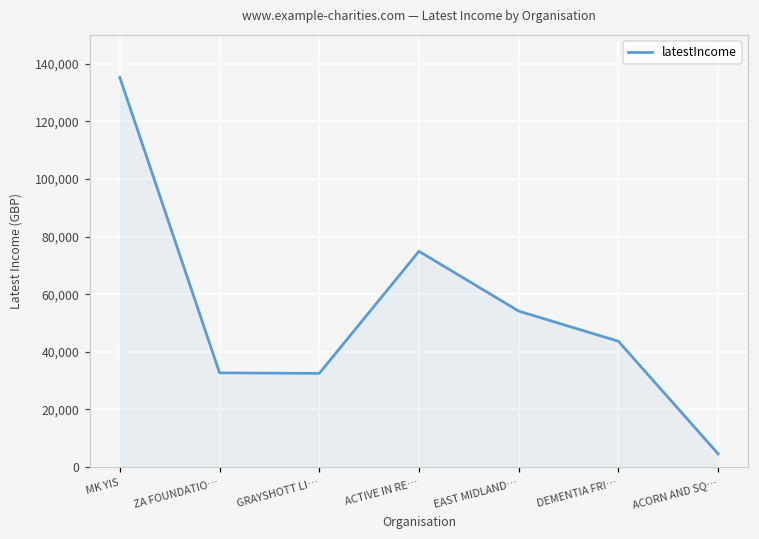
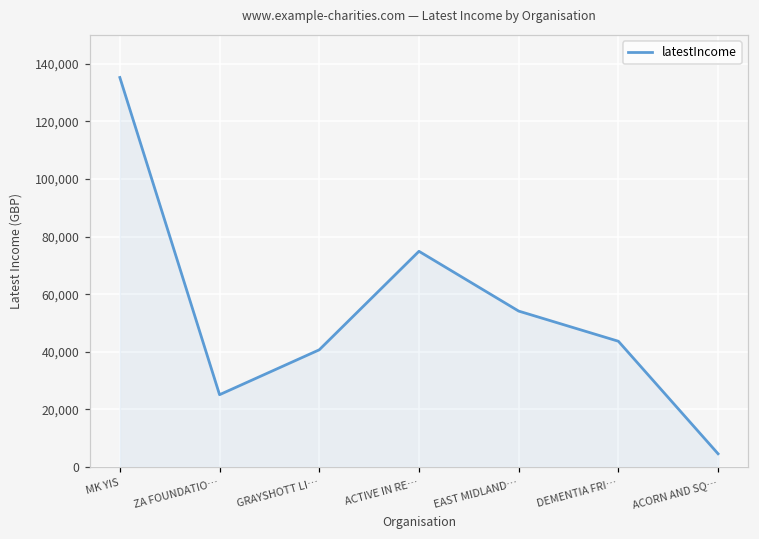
  {
    "MK YIS": "135,000",
-   "ZA FOUNDATIO…": "33,000",
-   "GRAYSHOTT LI…": "32,000",
+   "ZA FOUNDATIO…": "25,000",
+   "GRAYSHOTT LI…": "41,000",
    "ACTIVE IN RE…": "75,000",
    "EAST MIDLAND…": "54,000",
    "DEMENTIA FRI…": "44,000",
    "ACORN AND SQ…": "5,000"
  }
